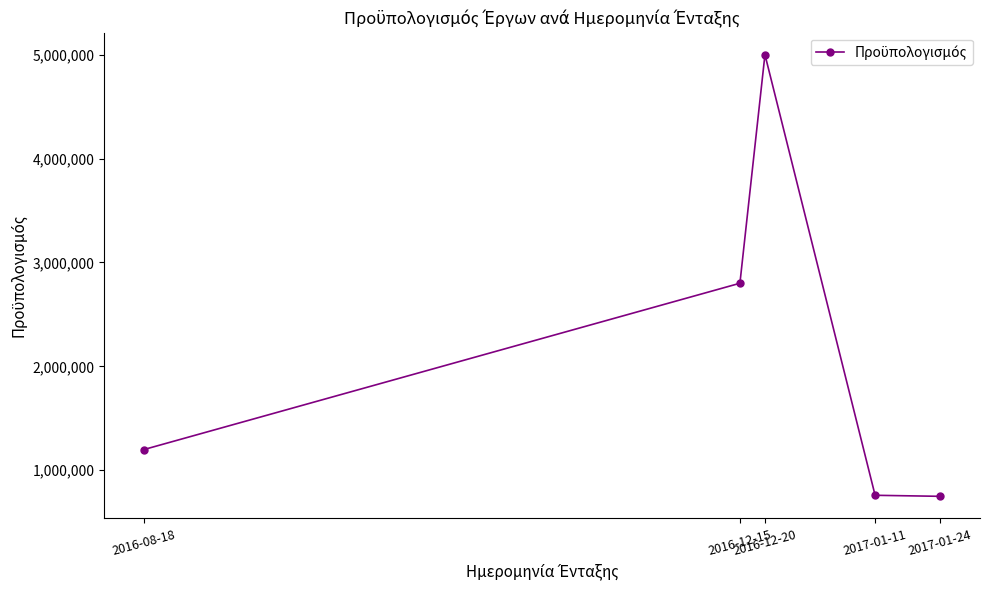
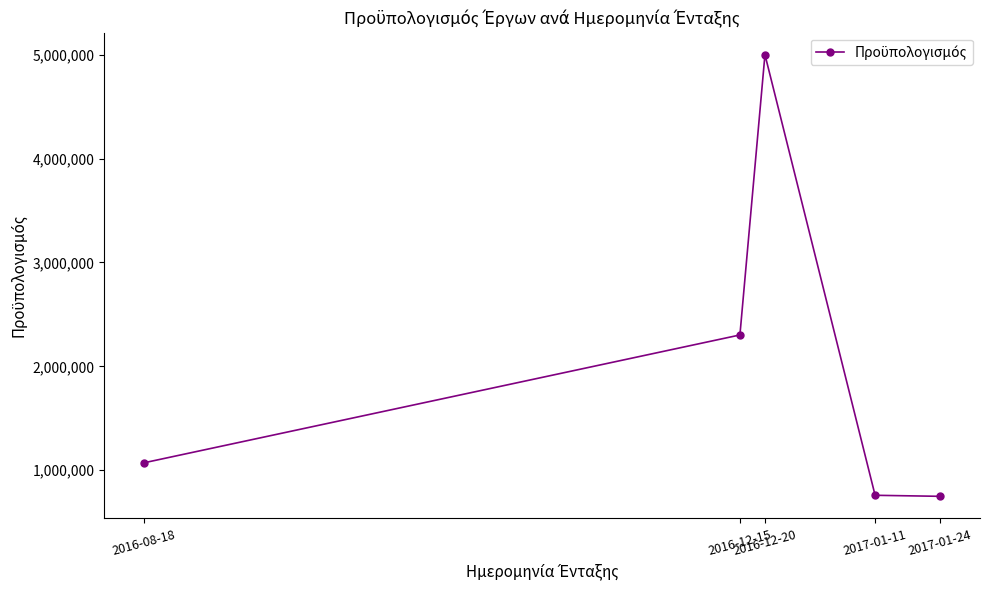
  {
-   "2016-08-18": "1,200,000",
-   "2016-12-15": "2,800,000",
+   "2016-08-18": "1,070,000",
+   "2016-12-15": "2,300,000",
    "2016-12-20": "5,000,000",
    "2017-01-11": "760,000",
    "2017-01-24": "750,000"
  }
